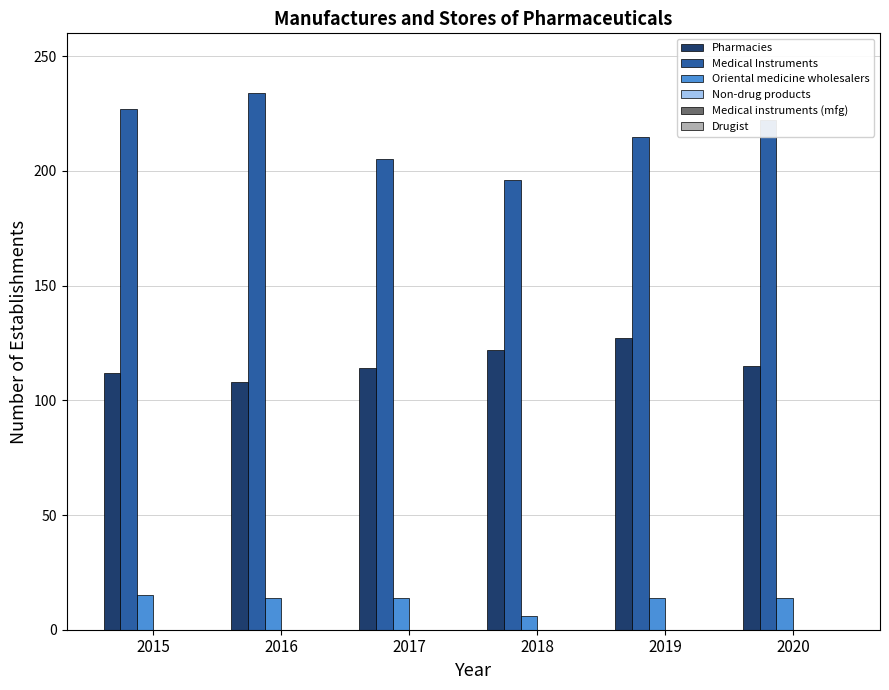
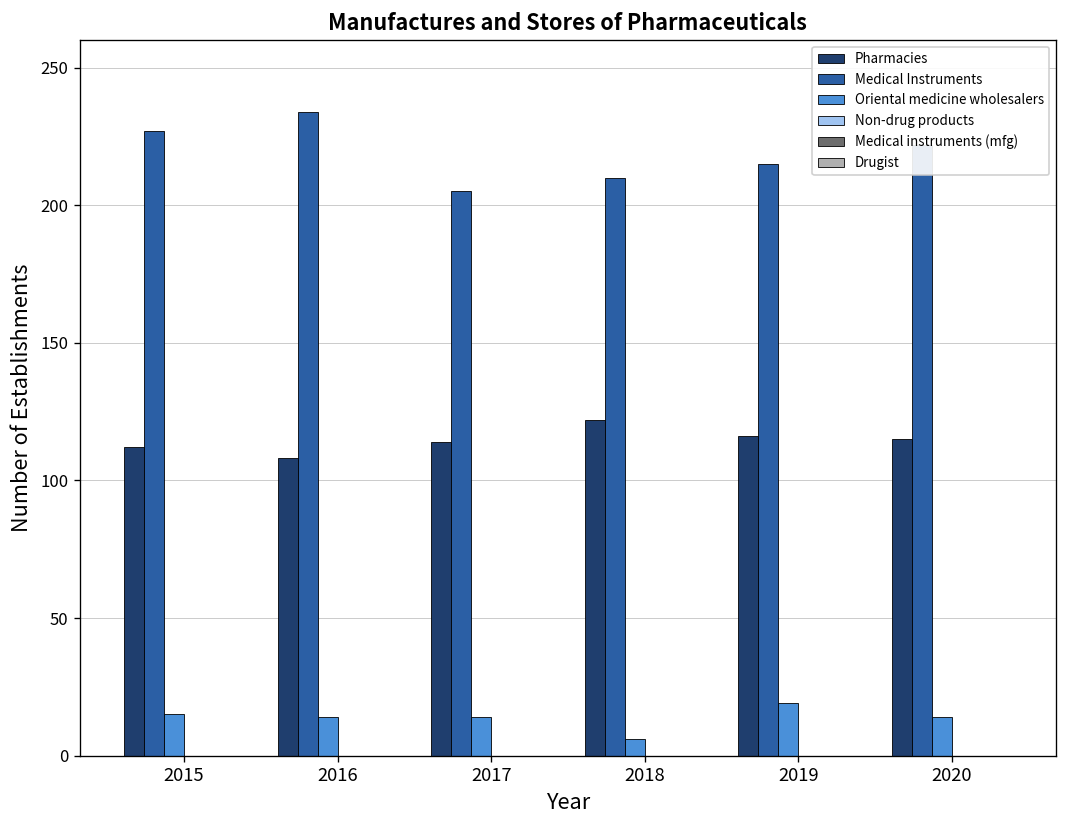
  {
    "Pharmacies": {
      "2015": 112,
      "2016": 108,
      "2017": 114,
      "2018": 122,
-     "2019": 127,
+     "2019": 116,
      "2020": 115
    },
    "Medical Instruments": {
      "2015": 227,
      "2016": 234,
      "2017": 205,
-     "2018": 196,
+     "2018": 210,
      "2019": 215
    },
    "Oriental medicine wholesalers": {
      "2015": 15,
      "2016": 14,
      "2017": 14,
      "2018": 6,
-     "2019": 14,
+     "2019": 19,
      "2020": 14
    },
    "Non-drug products": {
      "2015": 0,
      "2016": 0,
      "2017": 0,
      "2018": 0,
      "2019": 0,
      "2020": 0
    },
    "Medical instruments (mfg)": {
      "2015": 0,
      "2016": 0,
      "2017": 0,
      "2018": 0,
      "2019": 0,
      "2020": 0
    },
    "Drugist": {
      "2015": 0,
      "2016": 0,
      "2017": 0,
      "2018": 0,
      "2019": 0,
      "2020": 0
    }
  }
